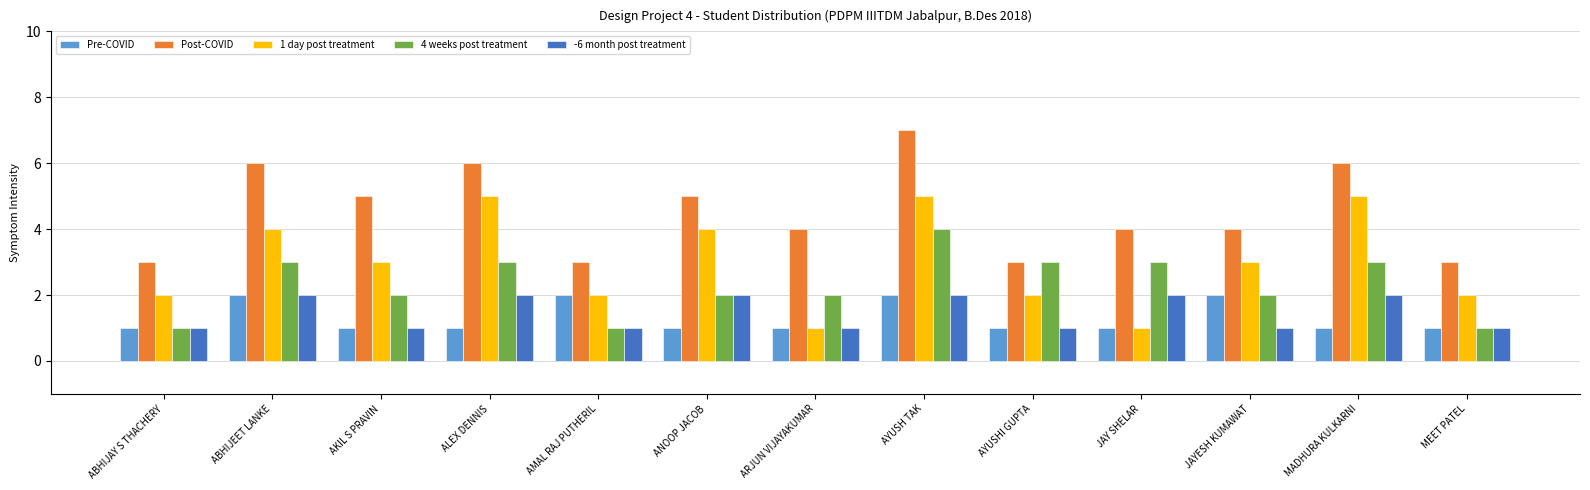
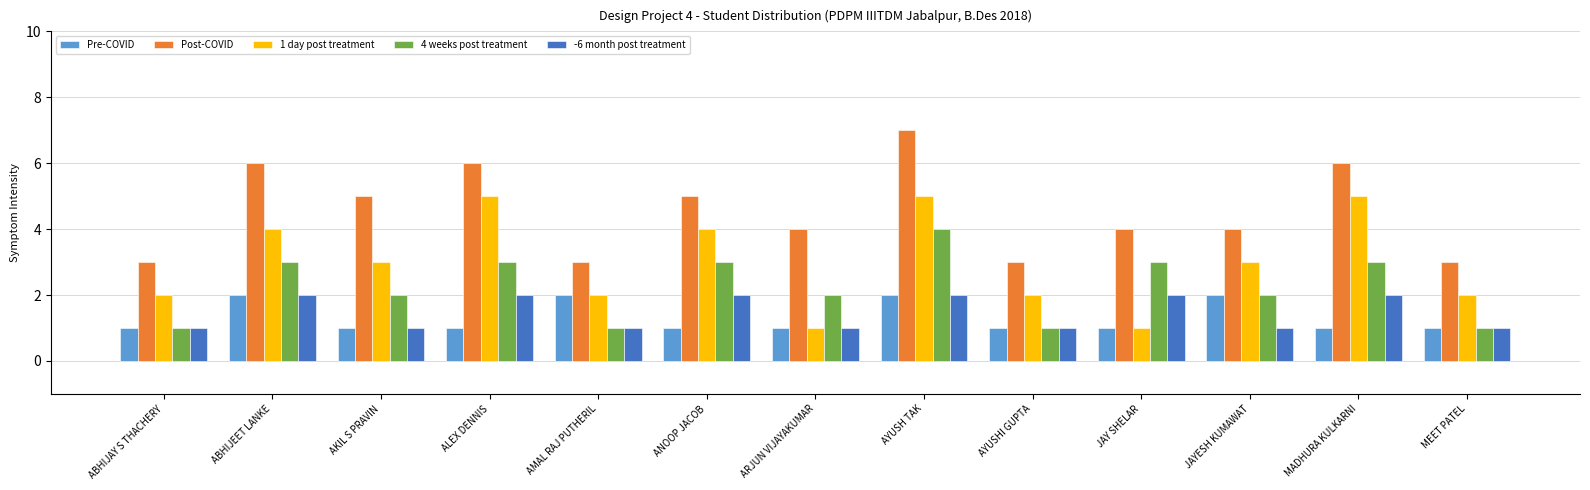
  {
    "Post-COVID": {
      "ABHIJAY S THACHERY": 3,
      "ABHIJEET LANKE": 6,
      "AKIL S PRAVIN": 5,
      "ALEX DENNIS": 6,
      "AMAL RAJ PUTHERIL": 3,
      "ANOOP JACOB": 5,
      "ARJUN VIJAYAKUMAR": 4,
      "AYUSH TAK": 7,
      "AYUSHI GUPTA": 3,
      "JAY SHELAR": 4,
      "JAYESH KUMAWAT": 4,
      "MADHURA KULKARNI": 6,
      "MEET PATEL": 3
    },
    "1 day post treatment": {
      "ABHIJAY S THACHERY": 2,
      "ABHIJEET LANKE": 4,
      "AKIL S PRAVIN": 3,
      "ALEX DENNIS": 5,
      "AMAL RAJ PUTHERIL": 2,
      "ANOOP JACOB": 4,
      "ARJUN VIJAYAKUMAR": 1,
      "AYUSH TAK": 5,
      "AYUSHI GUPTA": 2,
      "JAY SHELAR": 1,
      "JAYESH KUMAWAT": 3,
      "MADHURA KULKARNI": 5,
      "MEET PATEL": 2
    },
    "4 weeks post treatment": {
      "ABHIJAY S THACHERY": 1,
      "ABHIJEET LANKE": 3,
      "AKIL S PRAVIN": 2,
      "ALEX DENNIS": 3,
      "AMAL RAJ PUTHERIL": 1,
-     "ANOOP JACOB": 2,
+     "ANOOP JACOB": 3,
      "ARJUN VIJAYAKUMAR": 2,
      "AYUSH TAK": 4,
-     "AYUSHI GUPTA": 3,
+     "AYUSHI GUPTA": 1,
      "JAY SHELAR": 3,
      "JAYESH KUMAWAT": 2,
      "MADHURA KULKARNI": 3,
      "MEET PATEL": 1
    }
  }
